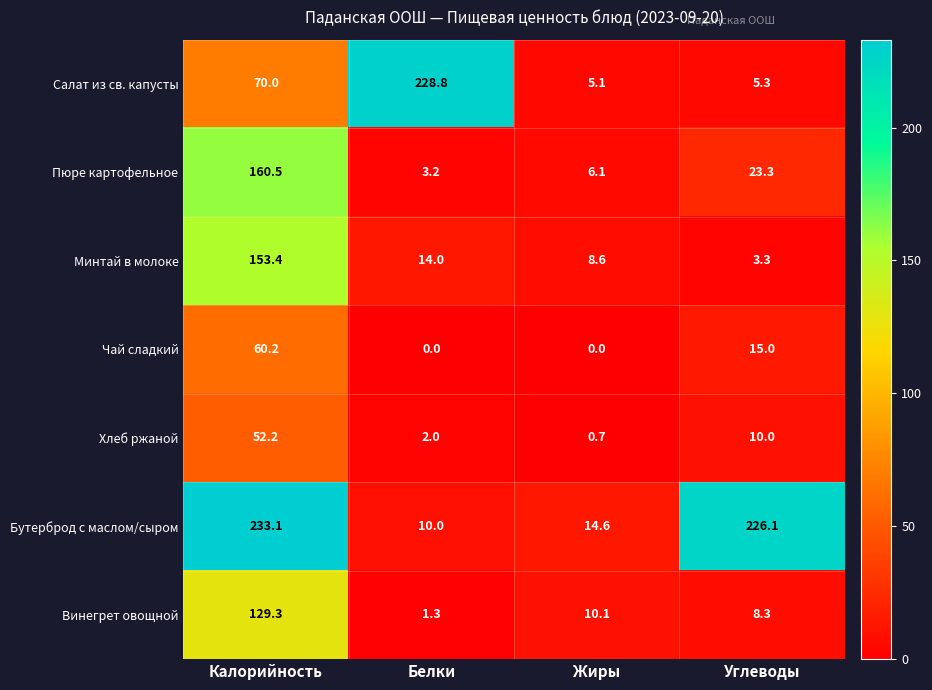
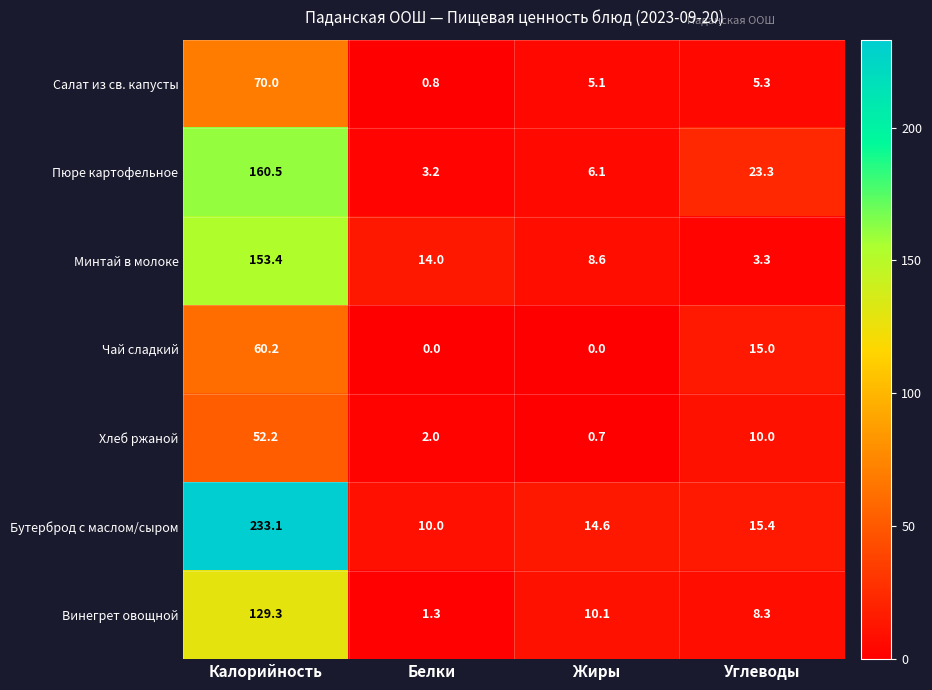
  {
    "Салат из св. капусты": {
      "Калорийность": 70.0,
-     "Белки": 228.8,
+     "Белки": 0.8,
      "Жиры": 5.1,
      "Углеводы": 5.3
    },
    "Пюре картофельное": {
      "Калорийность": 160.5,
      "Белки": 3.2,
      "Жиры": 6.1,
      "Углеводы": 23.3
    },
    "Минтай в молоке": {
      "Калорийность": 153.4,
      "Белки": 14.0,
      "Жиры": 8.6,
      "Углеводы": 3.3
    },
    "Чай сладкий": {
      "Калорийность": 60.2,
      "Белки": 0.0,
      "Жиры": 0.0,
      "Углеводы": 15.0
    },
    "Хлеб ржаной": {
      "Калорийность": 52.2,
      "Белки": 2.0,
      "Жиры": 0.7,
      "Углеводы": 10.0
    },
    "Бутерброд с маслом/сыром": {
      "Калорийность": 233.1,
      "Белки": 10.0,
      "Жиры": 14.6,
-     "Углеводы": 226.1
+     "Углеводы": 15.4
    },
    "Винегрет овощной": {
      "Калорийность": 129.3,
      "Белки": 1.3,
      "Жиры": 10.1,
      "Углеводы": 8.3
    }
  }
